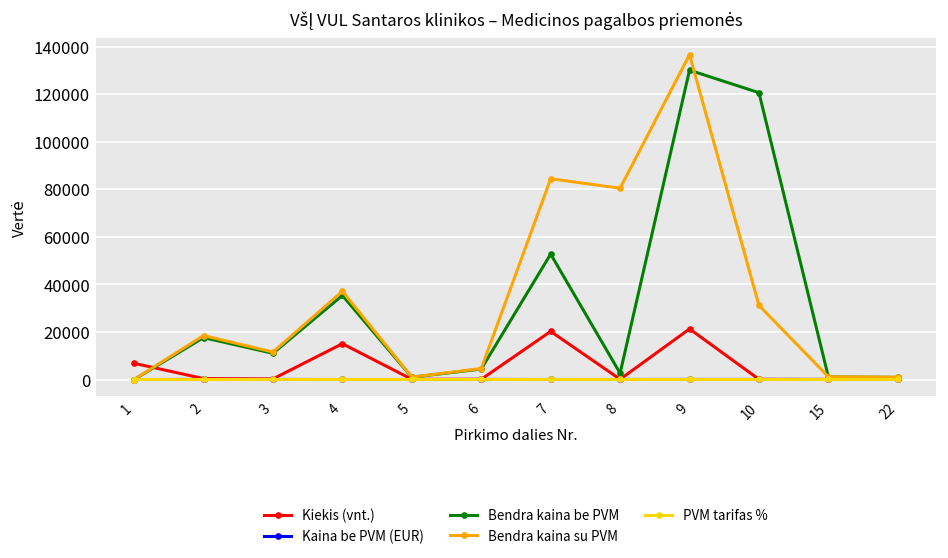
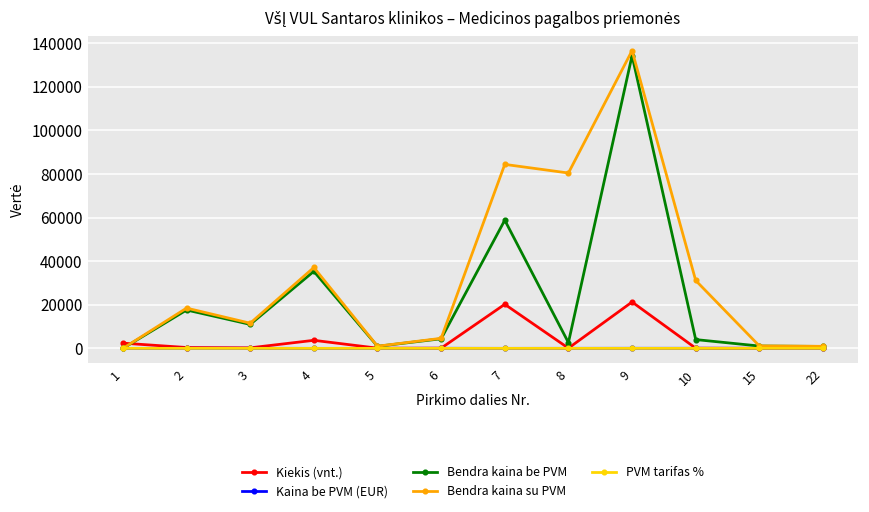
  {
    "Kiekis (vnt.)": {
-     "1": 7000,
-     "4": 15000,
+     "1": 2000,
+     "4": 4000,
      "7": 20000,
      "9": 21000
    },
    "Bendra kaina be PVM": {
      "4": 35000,
-     "7": 53000,
+     "7": 59000,
      "8": 3000,
-     "9": 130000,
-     "10": 121000
+     "9": 134000,
+     "10": 4000
    }
  }
